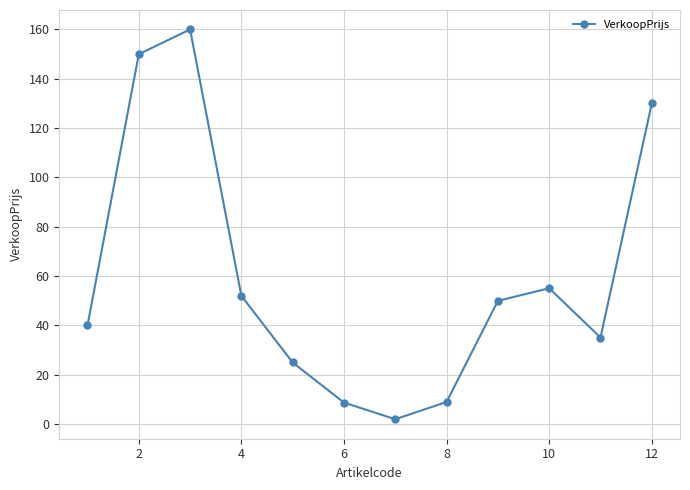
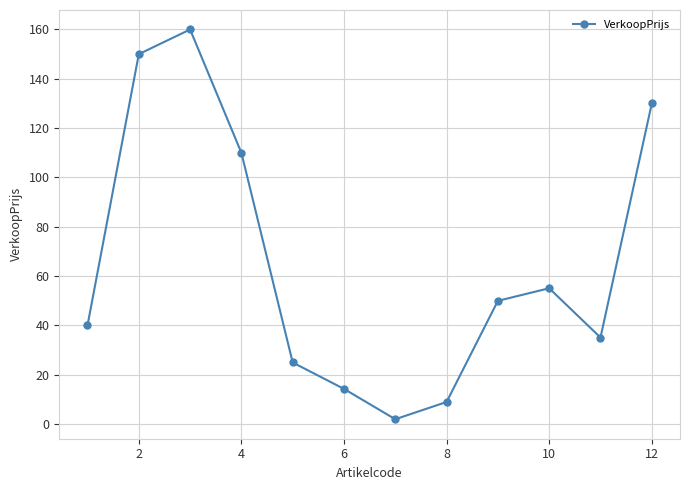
  {
    "2": 150,
-   "4": 52,
-   "6": 9,
+   "4": 110,
+   "6": 14,
    "8": 9,
    "10": 55,
    "12": 130
  }
